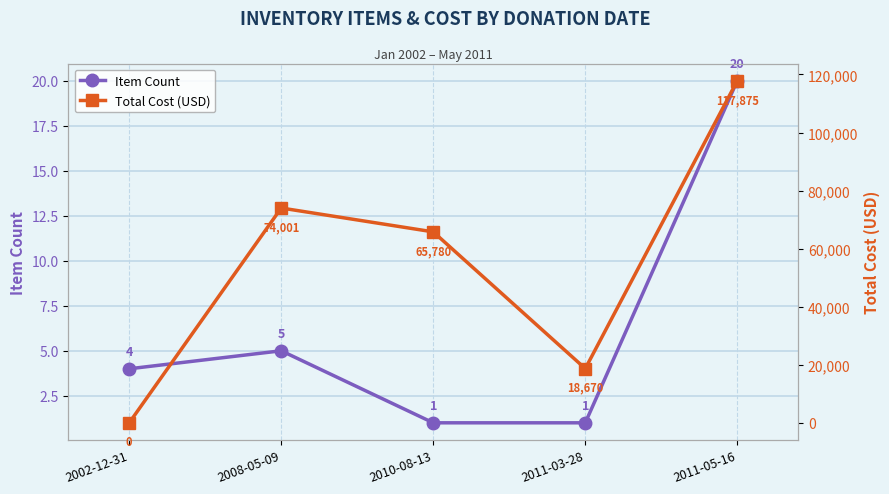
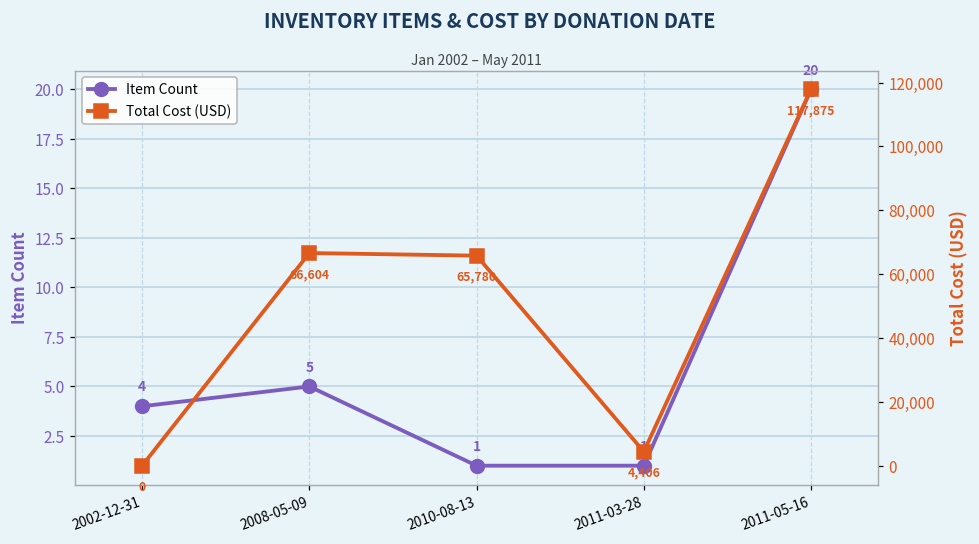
  {
    "Item Count": {
      "2002-12-31": "4",
      "2008-05-09": "5",
      "2010-08-13": "1",
      "2011-03-28": "1",
      "2011-05-16": "20"
    },
    "Total Cost (USD)": {
      "2002-12-31": "0",
-     "2008-05-09": "74,001",
+     "2008-05-09": "66,604",
      "2010-08-13": "65,780",
-     "2011-03-28": "18,670",
+     "2011-03-28": "4,406",
      "2011-05-16": "117,875"
    }
  }
